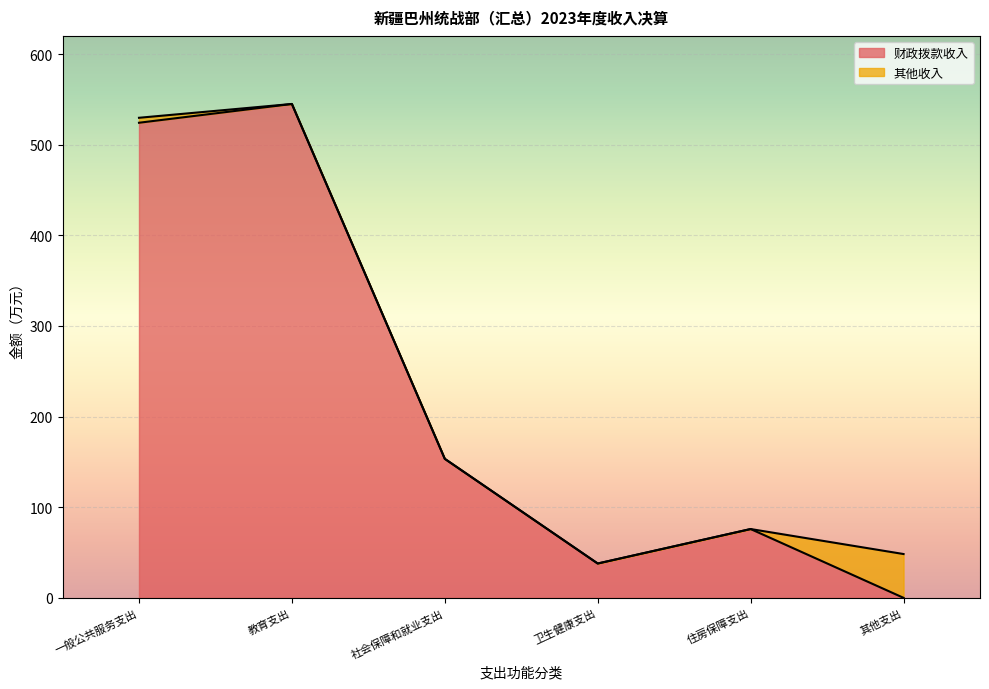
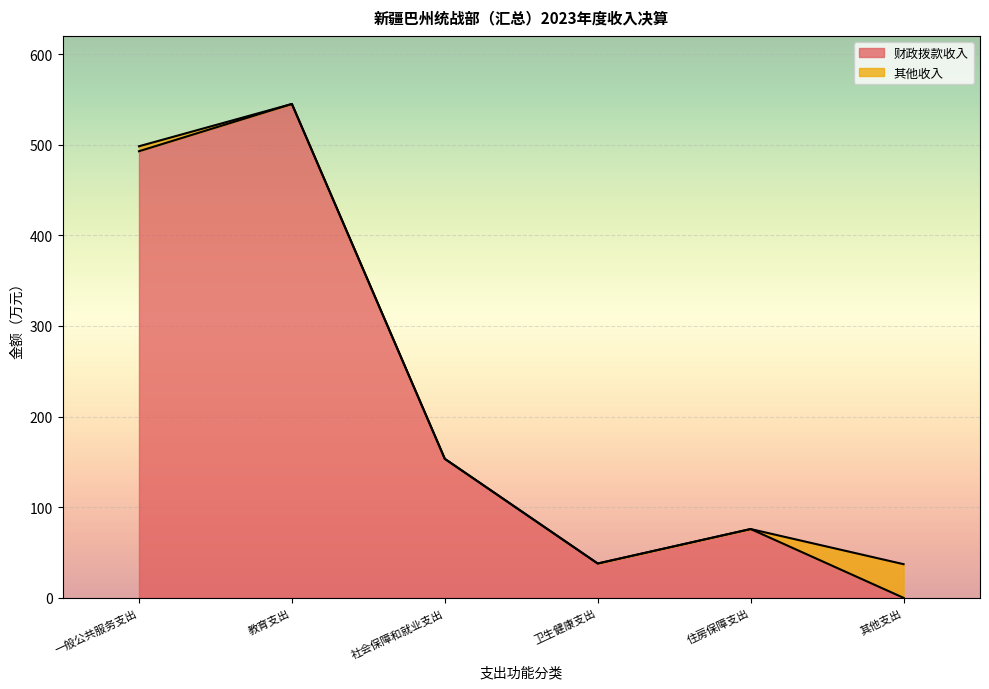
  {
    "财政拨款收入": {
-     "一般公共服务支出": 520,
+     "一般公共服务支出": 490,
      "其他支出": 0
    },
    "其他收入": {
      "一般公共服务支出": 10,
-     "其他支出": 50
+     "其他支出": 40
    }
  }
